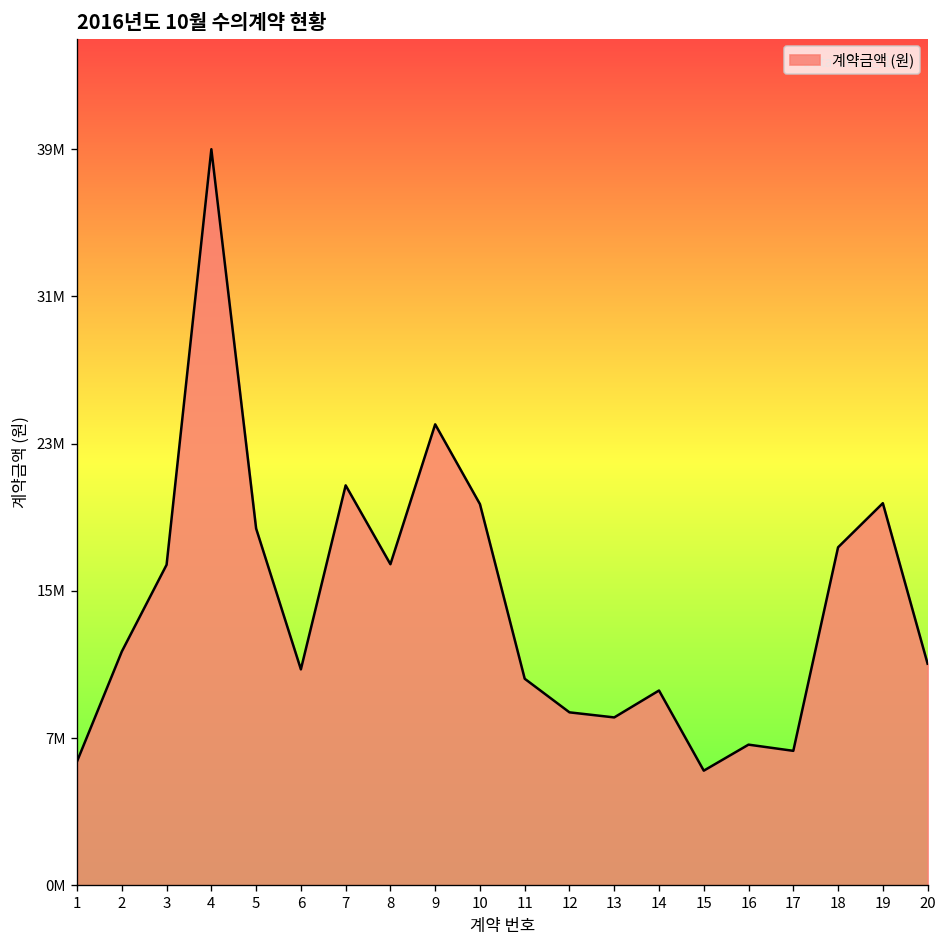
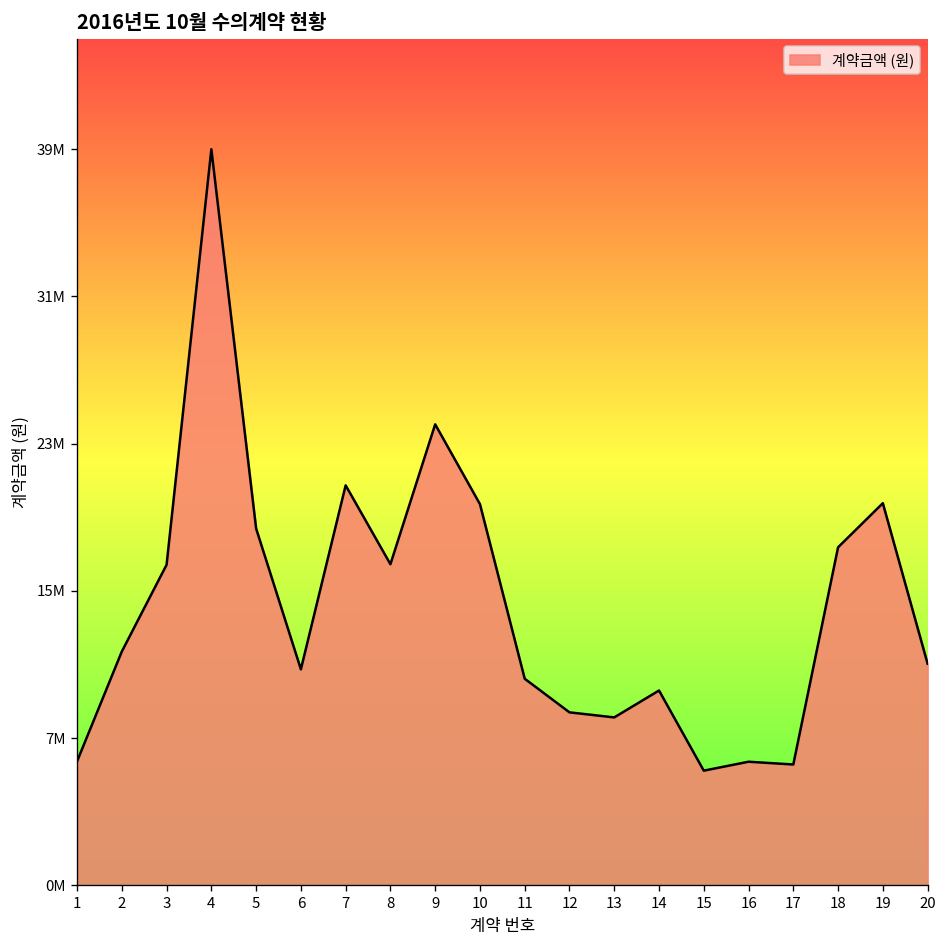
  {
    "1": 6600000,
    "2": 12500000,
    "3": 17100000,
    "4": 39200000,
    "5": 19000000,
    "6": 11500000,
    "7": 21300000,
    "8": 17100000,
    "9": 24500000,
    "10": 20300000,
    "11": 11000000,
    "12": 9200000,
    "13": 8900000,
    "14": 10400000,
    "15": 6100000,
-   "16": 7500000,
-   "17": 7200000,
+   "16": 6600000,
+   "17": 6400000,
    "18": 18000000,
    "19": 20400000,
    "20": 11800000
  }
